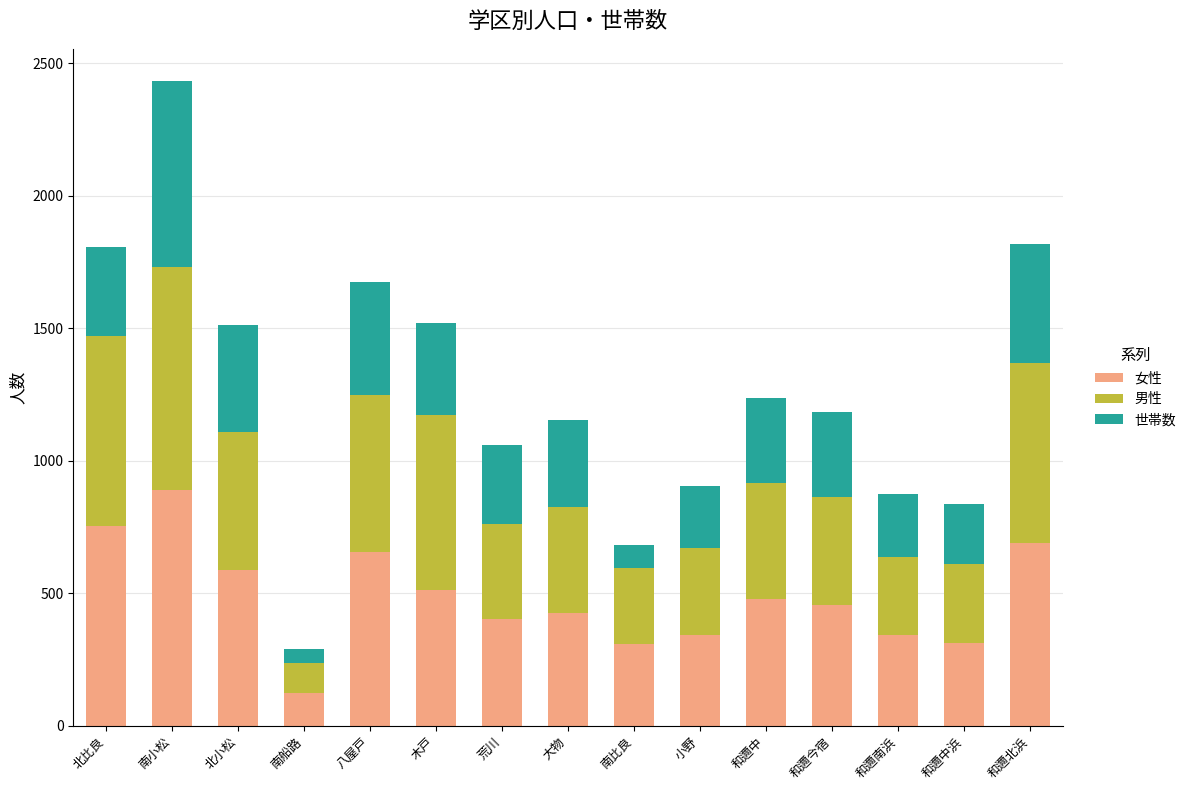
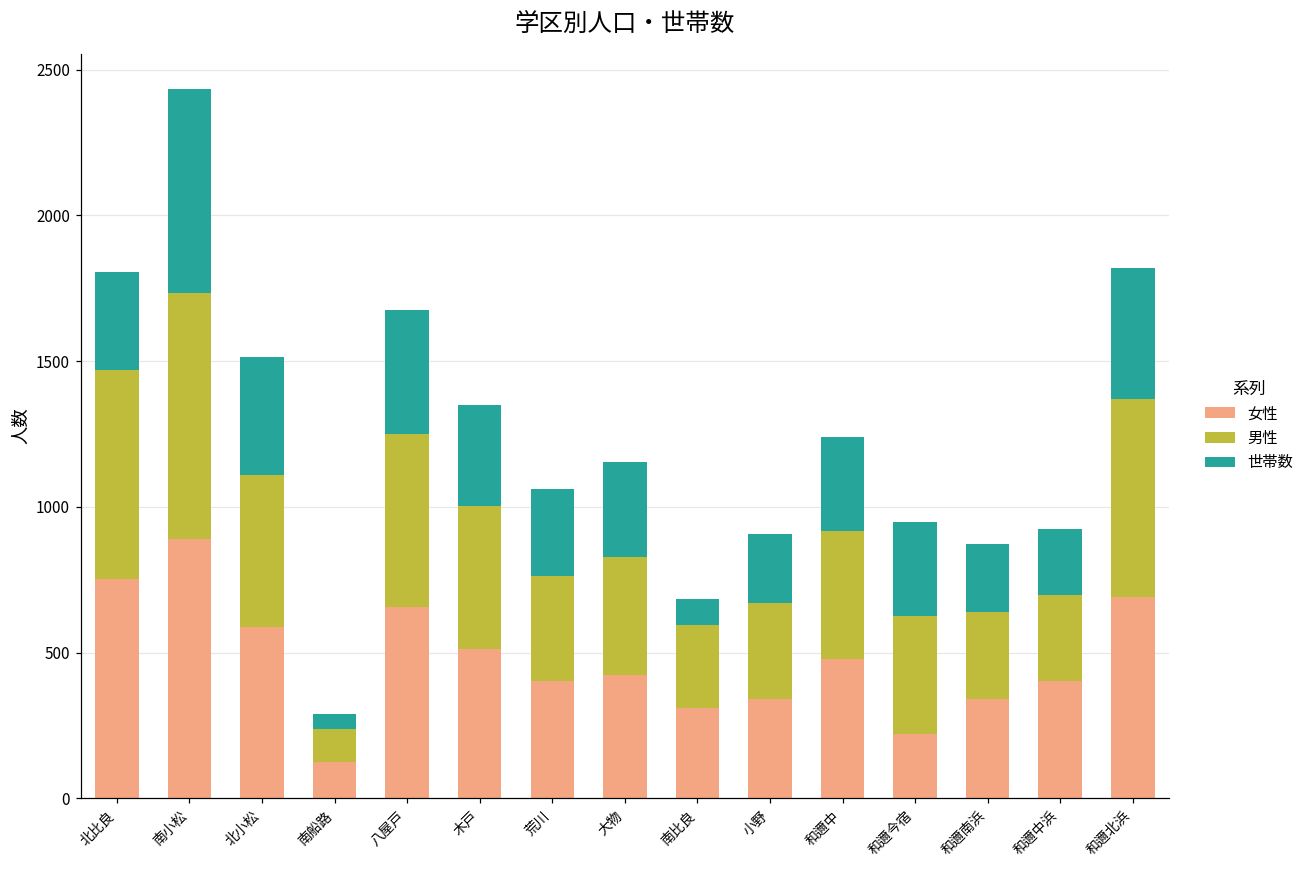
  {
    "女性": {
      "北比良": 750,
      "南小松": 890,
      "北小松": 590,
      "南船路": 120,
      "八屋戸": 660,
      "木戸": 510,
      "荒川": 400,
      "大物": 420,
      "南比良": 310,
      "小野": 340,
      "和邇中": 480,
-     "和邇今宿": 460,
+     "和邇今宿": 220,
      "和邇南浜": 340,
-     "和邇中浜": 310,
+     "和邇中浜": 400,
      "和邇北浜": 690
    },
    "男性": {
      "北比良": 720,
      "南小松": 840,
      "北小松": 520,
      "南船路": 120,
      "八屋戸": 590,
-     "木戸": 660,
+     "木戸": 490,
      "荒川": 360,
      "大物": 400,
      "南比良": 290,
      "小野": 330,
      "和邇中": 440,
      "和邇今宿": 410,
      "和邇南浜": 300,
      "和邇中浜": 300,
      "和邇北浜": 680
    },
    "世帯数": {
      "北比良": 340,
      "南小松": 700,
      "北小松": 400,
      "南船路": 50,
      "八屋戸": 430,
      "木戸": 350,
      "荒川": 300,
      "大物": 330,
      "南比良": 90,
      "小野": 240,
      "和邇中": 320,
      "和邇今宿": 320,
      "和邇南浜": 240,
      "和邇中浜": 220,
      "和邇北浜": 450
    }
  }
